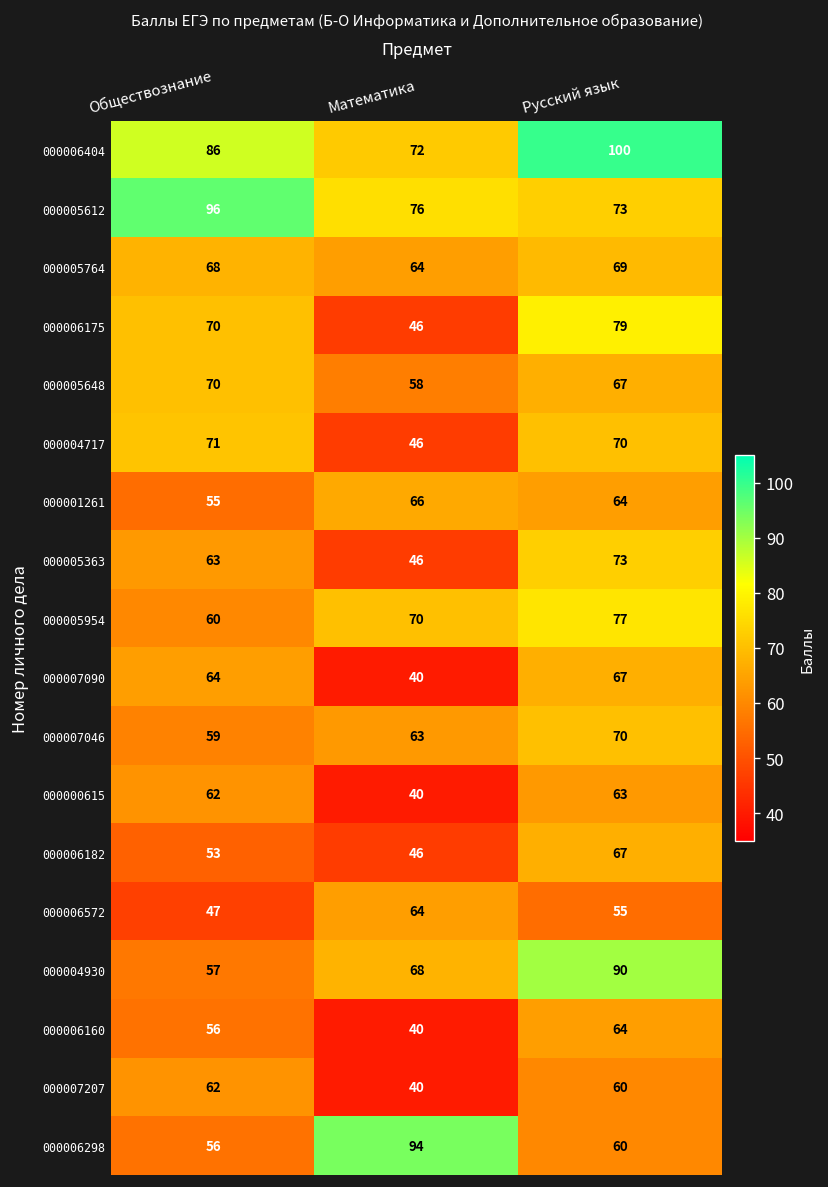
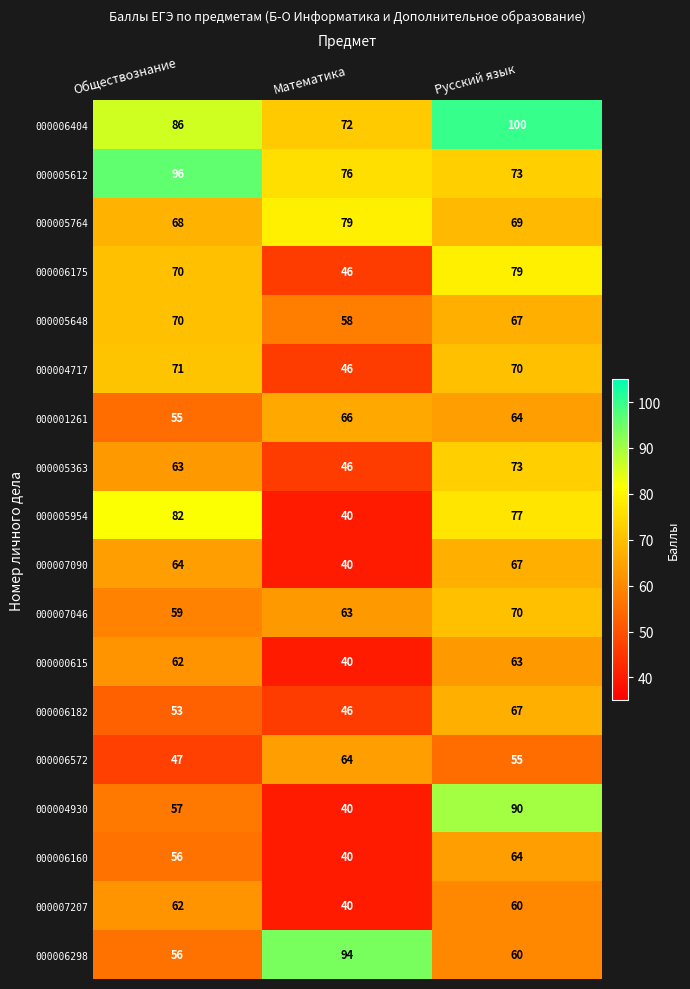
  {
    "000006404": {
      "Обществознание": 86,
      "Математика": 72,
      "Русский язык": 100
    },
    "000005612": {
      "Обществознание": 96,
      "Математика": 76,
      "Русский язык": 73
    },
    "000005764": {
      "Обществознание": 68,
-     "Математика": 64,
+     "Математика": 79,
      "Русский язык": 69
    },
    "000006175": {
      "Обществознание": 70,
      "Математика": 46,
      "Русский язык": 79
    },
    "000005648": {
      "Обществознание": 70,
      "Математика": 58,
      "Русский язык": 67
    },
    "000004717": {
      "Обществознание": 71,
      "Математика": 46,
      "Русский язык": 70
    },
    "000001261": {
      "Обществознание": 55,
      "Математика": 66,
      "Русский язык": 64
    },
    "000005363": {
      "Обществознание": 63,
      "Математика": 46,
      "Русский язык": 73
    },
    "000005954": {
-     "Обществознание": 60,
-     "Математика": 70,
+     "Обществознание": 82,
+     "Математика": 40,
      "Русский язык": 77
    },
    "000007090": {
      "Обществознание": 64,
      "Математика": 40,
      "Русский язык": 67
    },
    "000007046": {
      "Обществознание": 59,
      "Математика": 63,
      "Русский язык": 70
    },
    "000000615": {
      "Обществознание": 62,
      "Математика": 40,
      "Русский язык": 63
    },
    "000006182": {
      "Обществознание": 53,
      "Математика": 46,
      "Русский язык": 67
    },
    "000006572": {
      "Обществознание": 47,
      "Математика": 64,
      "Русский язык": 55
    },
    "000004930": {
      "Обществознание": 57,
-     "Математика": 68,
+     "Математика": 40,
      "Русский язык": 90
    },
    "000006160": {
      "Обществознание": 56,
      "Математика": 40,
      "Русский язык": 64
    },
    "000007207": {
      "Обществознание": 62,
      "Математика": 40,
      "Русский язык": 60
    },
    "000006298": {
      "Обществознание": 56,
      "Математика": 94,
      "Русский язык": 60
    }
  }
